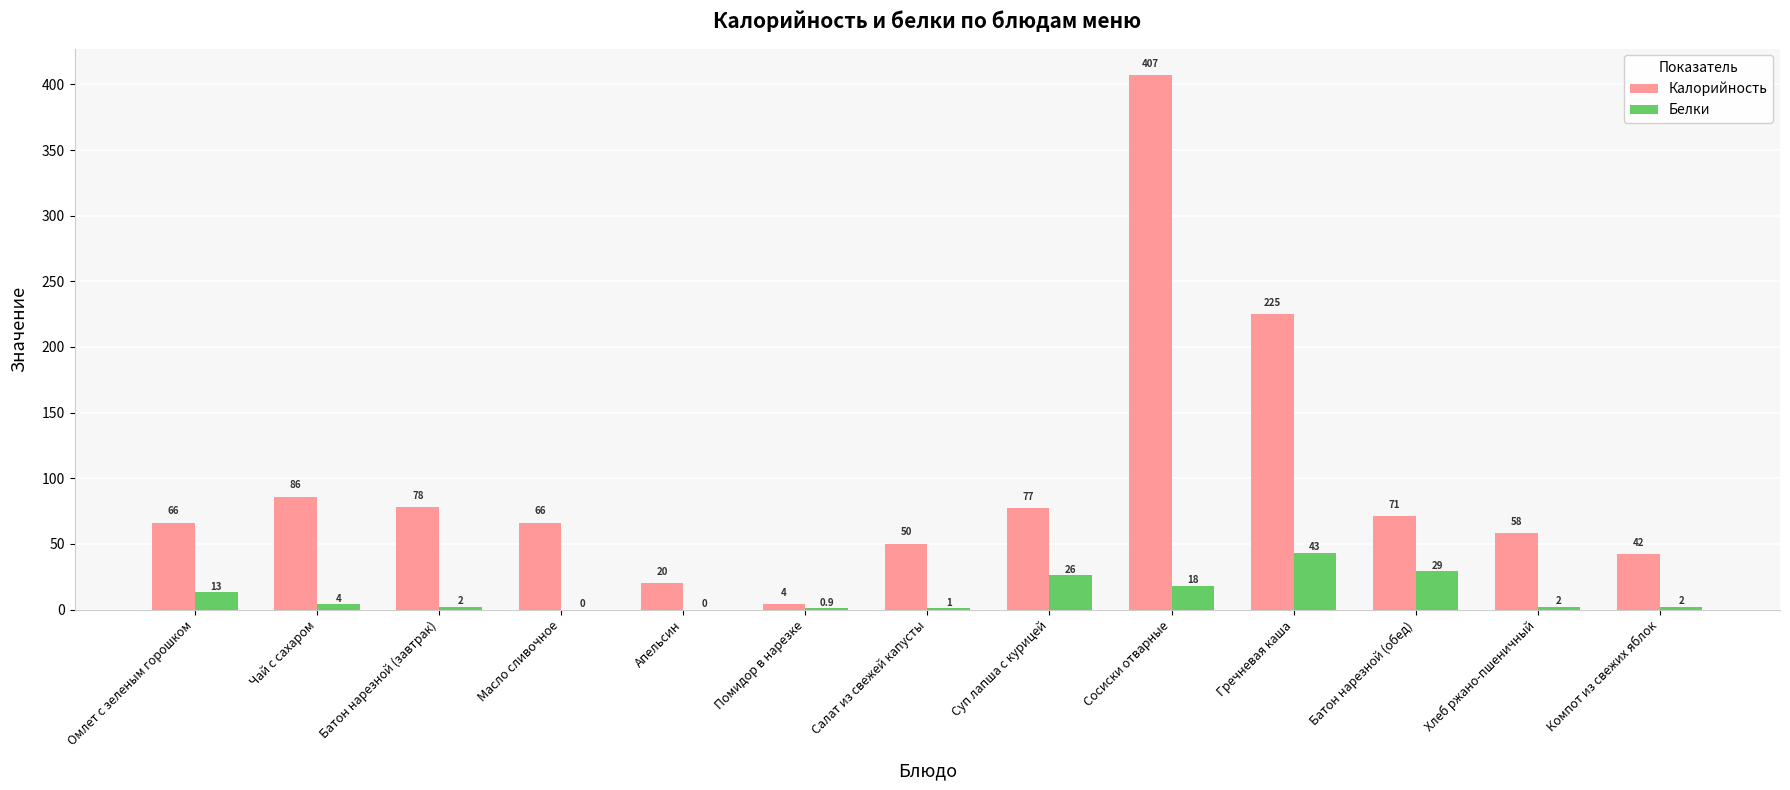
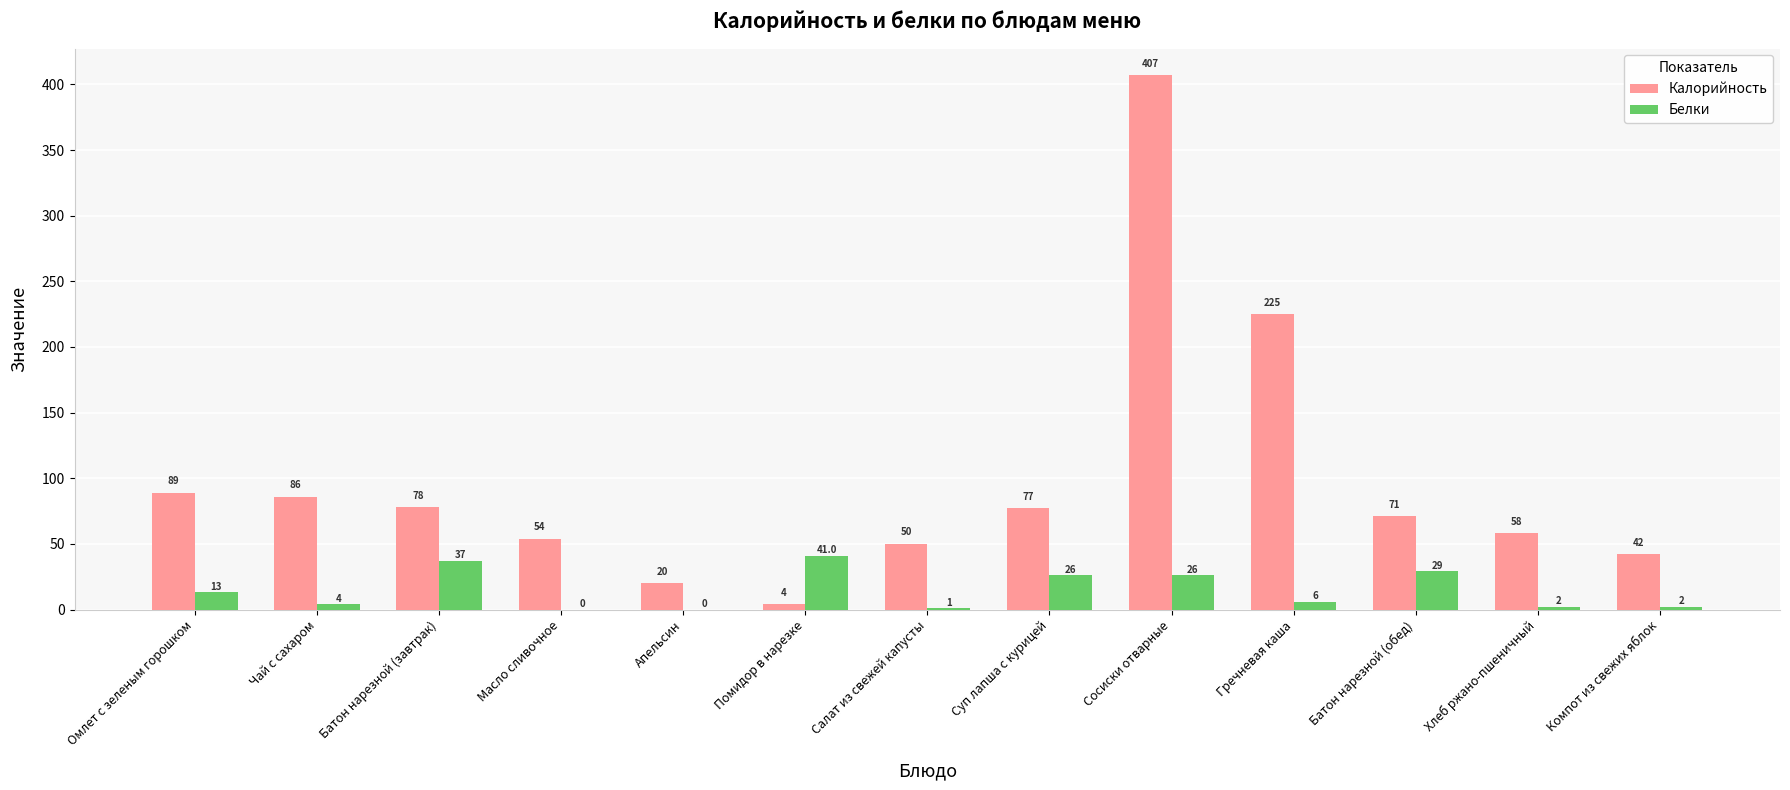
  {
    "Калорийность": {
-     "Омлет с зеленым горошком": 66,
+     "Омлет с зеленым горошком": 89,
      "Чай с сахаром": 86,
      "Батон нарезной (завтрак)": 78,
-     "Масло сливочное": 66,
+     "Масло сливочное": 54,
      "Апельсин": 20,
      "Помидор в нарезке": 4,
      "Салат из свежей капусты": 50,
      "Суп лапша с курицей": 77,
      "Сосиски отварные": 407,
      "Гречневая каша": 225,
      "Батон нарезной (обед)": 71,
      "Хлеб ржано-пшеничный": 58,
      "Компот из свежих яблок": 42
    },
    "Белки": {
      "Омлет с зеленым горошком": 13,
      "Чай с сахаром": 4,
-     "Батон нарезной (завтрак)": 2,
+     "Батон нарезной (завтрак)": 37,
      "Масло сливочное": 0,
      "Апельсин": 0,
-     "Помидор в нарезке": 0.9,
+     "Помидор в нарезке": 41.0,
      "Салат из свежей капусты": 1,
      "Суп лапша с курицей": 26,
-     "Сосиски отварные": 18,
-     "Гречневая каша": 43,
+     "Сосиски отварные": 26,
+     "Гречневая каша": 6,
      "Батон нарезной (обед)": 29,
      "Хлеб ржано-пшеничный": 2,
      "Компот из свежих яблок": 2
    }
  }
